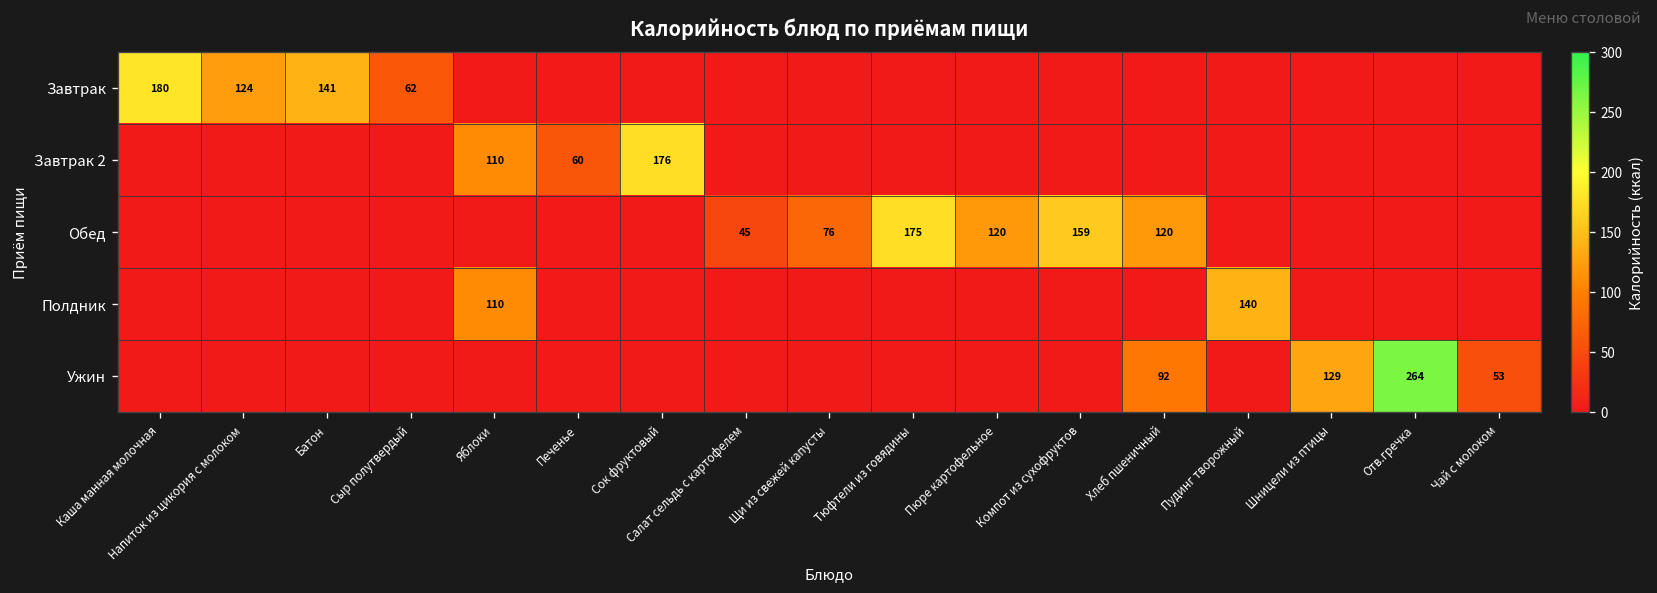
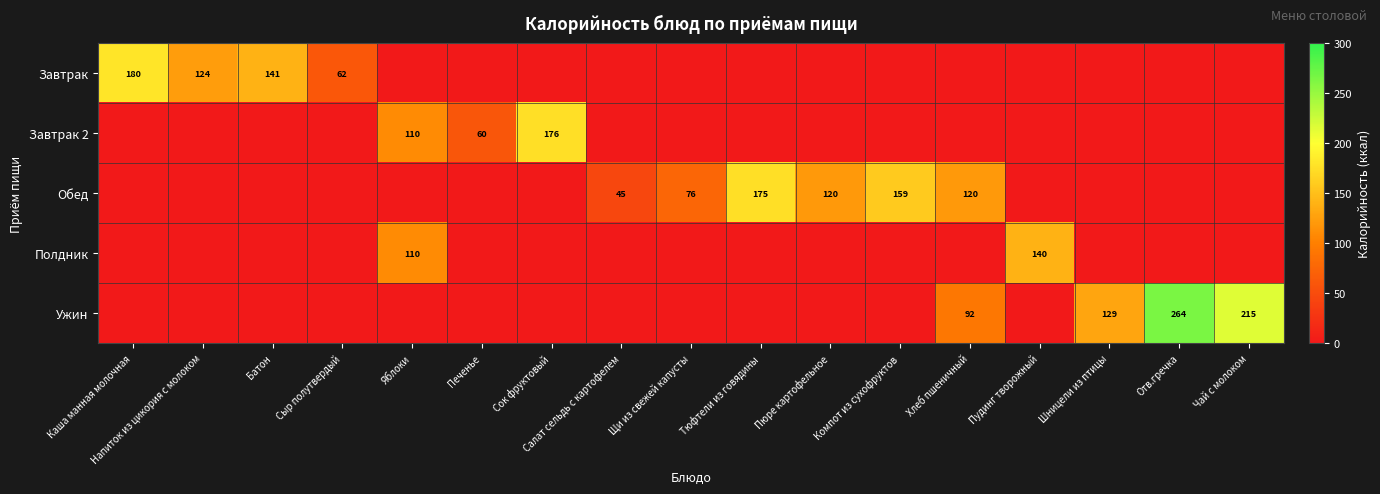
  {
    "Завтрак": {
      "Каша манная молочная": 180,
      "Напиток из цикория с молоком": 124,
      "Батон": 141,
      "Сыр полутвердый": 62
    },
    "Завтрак 2": {
      "Яблоки": 110,
      "Печенье": 60,
      "Сок фруктовый": 176
    },
    "Обед": {
      "Салат сельдь с картофелем": 45,
      "Щи из свежей капусты": 76,
      "Тюфтели из говядины": 175,
      "Пюре картофельное": 120,
      "Компот из сухофруктов": 159,
      "Хлеб пшеничный": 120
    },
    "Полдник": {
      "Яблоки": 110,
      "Пудинг творожный": 140
    },
    "Ужин": {
      "Хлеб пшеничный": 92,
      "Шницели из птицы": 129,
      "Отв.гречка": 264,
-     "Чай с молоком": 53
+     "Чай с молоком": 215
    }
  }
